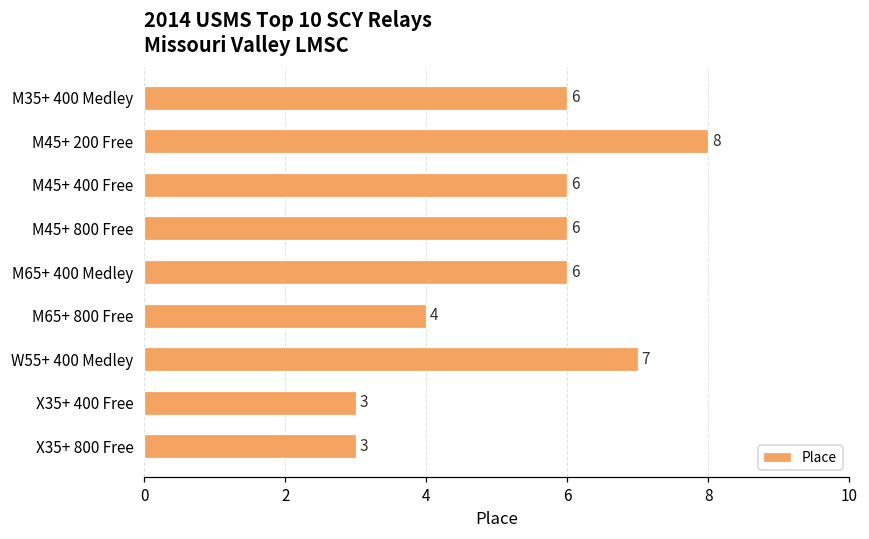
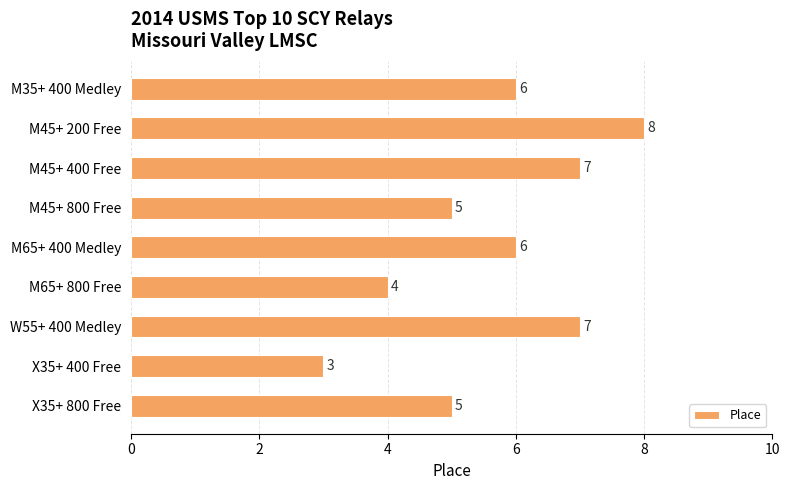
  {
    "M35+ 400 Medley": 6,
    "M45+ 200 Free": 8,
-   "M45+ 400 Free": 6,
-   "M45+ 800 Free": 6,
+   "M45+ 400 Free": 7,
+   "M45+ 800 Free": 5,
    "M65+ 400 Medley": 6,
    "M65+ 800 Free": 4,
    "W55+ 400 Medley": 7,
    "X35+ 400 Free": 3,
-   "X35+ 800 Free": 3
+   "X35+ 800 Free": 5
  }
